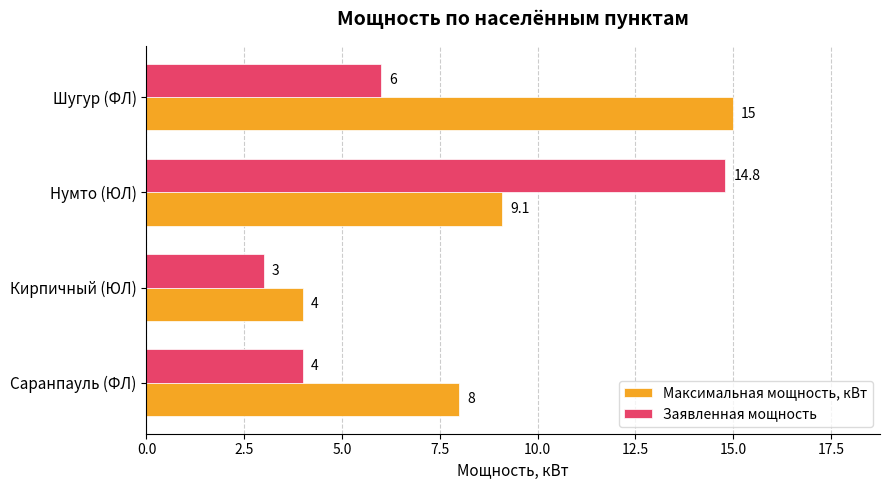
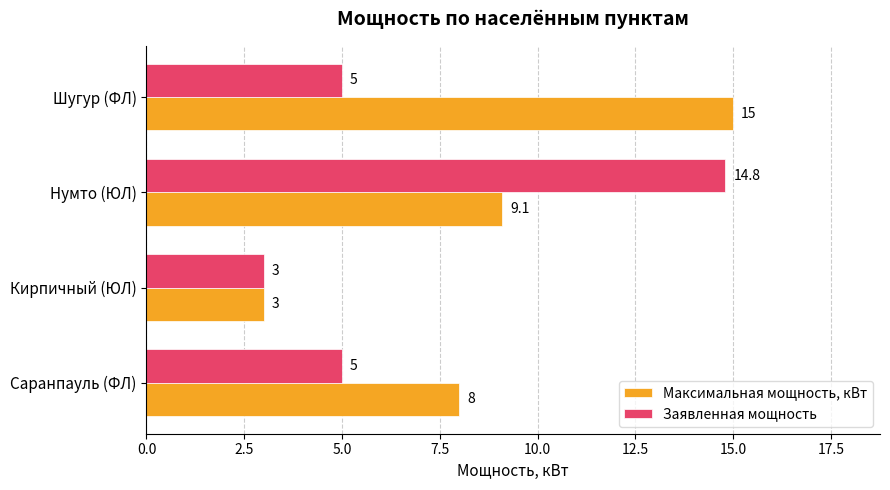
  {
    "Максимальная мощность, кВт": {
      "Шугур (ФЛ)": 15,
      "Нумто (ЮЛ)": 9.1,
-     "Кирпичный (ЮЛ)": 4,
+     "Кирпичный (ЮЛ)": 3,
      "Саранпауль (ФЛ)": 8
    },
    "Заявленная мощность": {
-     "Шугур (ФЛ)": 6,
+     "Шугур (ФЛ)": 5,
      "Нумто (ЮЛ)": 14.8,
      "Кирпичный (ЮЛ)": 3,
-     "Саранпауль (ФЛ)": 4
+     "Саранпауль (ФЛ)": 5
    }
  }
